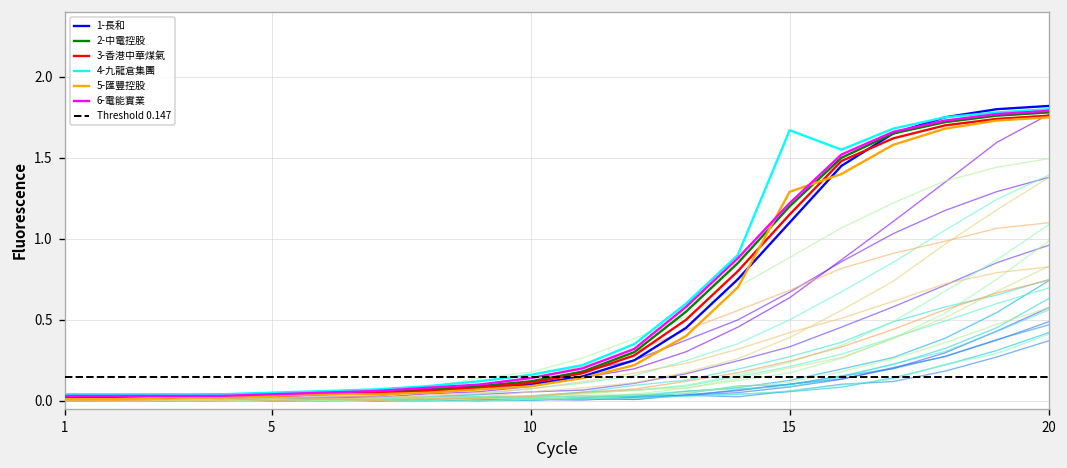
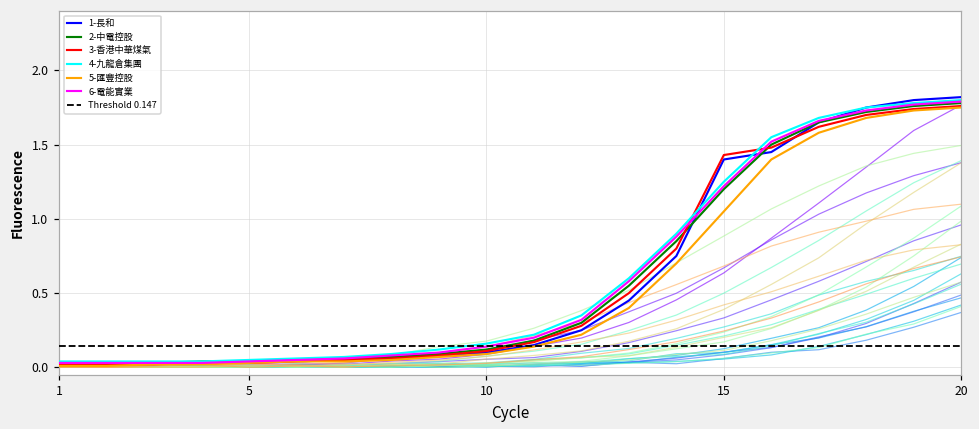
  {
    "1-長和": {
-     "15": 1.1,
+     "15": 1.4,
      "20": 1.82
    },
    "2-中電控股": {
      "15": 1.20
    },
    "3-香港中華煤氣": {
-     "15": 1.15
+     "15": 1.43
    },
    "4-九龍倉集團": {
-     "15": 1.67
+     "15": 1.25
    },
    "5-匯豐控股": {
-     "15": 1.29
+     "15": 1.05
    },
    "6-電能實業": {
      "15": 1.22
    }
  }
